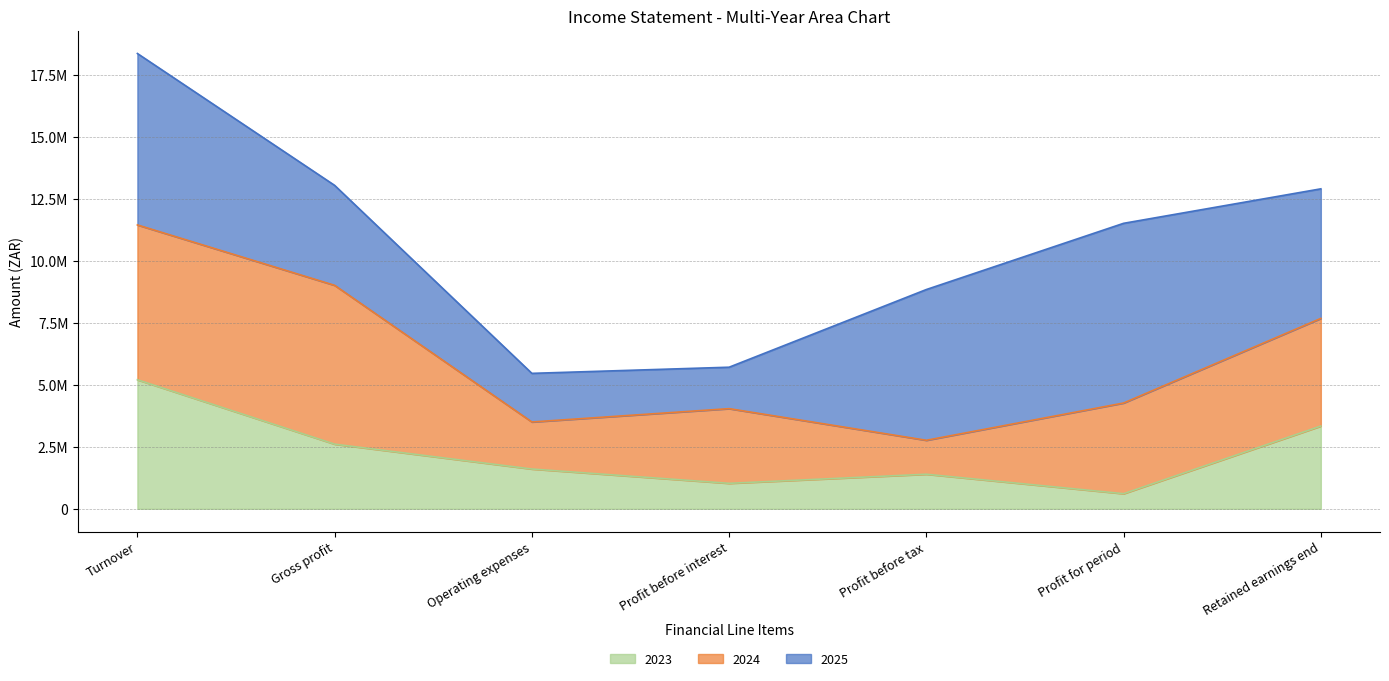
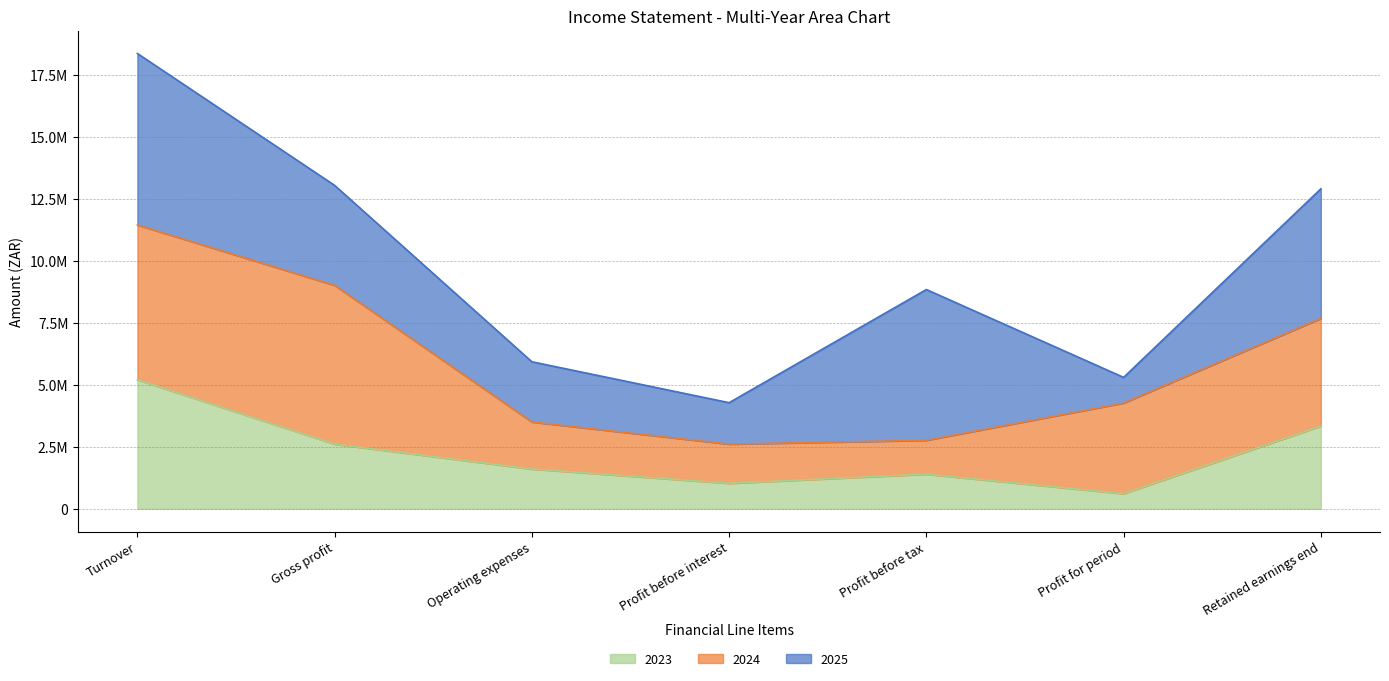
  {
    "2023": {
      "Turnover": 5200000,
      "Gross profit": 2600000,
      "Operating expenses": 1600000,
      "Profit before interest": 1000000,
      "Profit before tax": 1400000,
      "Profit for period": 600000,
      "Retained earnings end": 3300000
    },
    "2024": {
      "Turnover": 6200000,
      "Gross profit": 6400000,
      "Operating expenses": 1900000,
-     "Profit before interest": 3000000,
+     "Profit before interest": 1600000,
      "Profit before tax": 1400000,
      "Profit for period": 3700000,
      "Retained earnings end": 4300000
    },
    "2025": {
      "Turnover": 6900000,
      "Gross profit": 4000000,
-     "Operating expenses": 2000000,
+     "Operating expenses": 2400000,
      "Profit before interest": 1700000,
      "Profit before tax": 6100000,
-     "Profit for period": 7200000,
+     "Profit for period": 1000000,
      "Retained earnings end": 5200000
    }
  }
